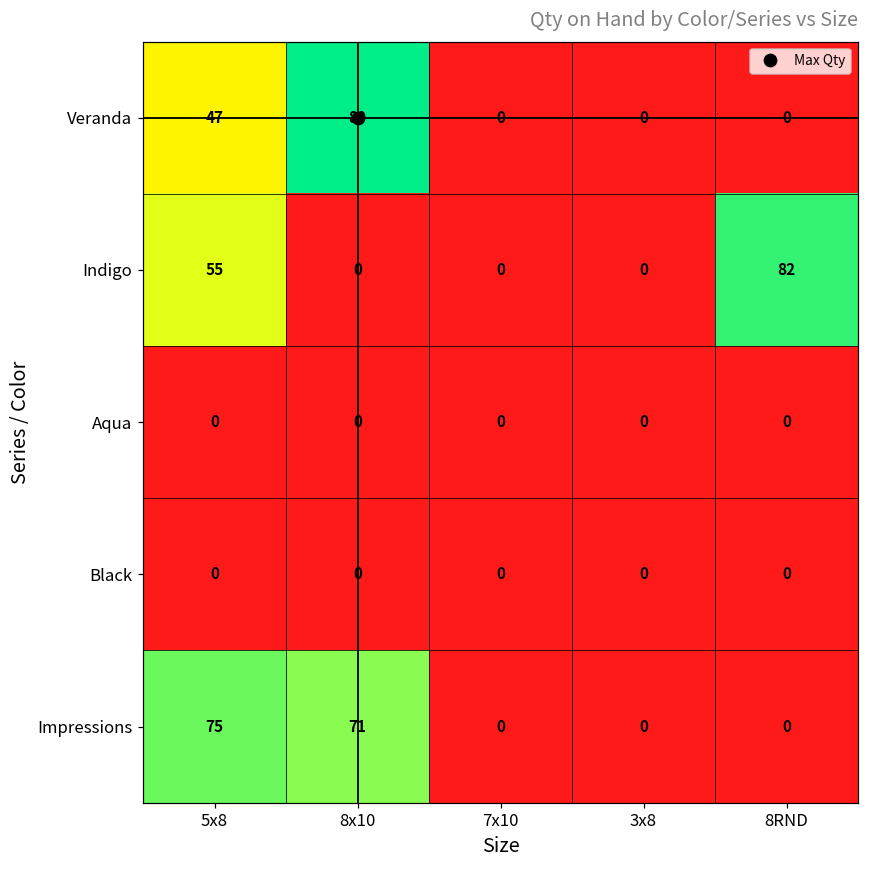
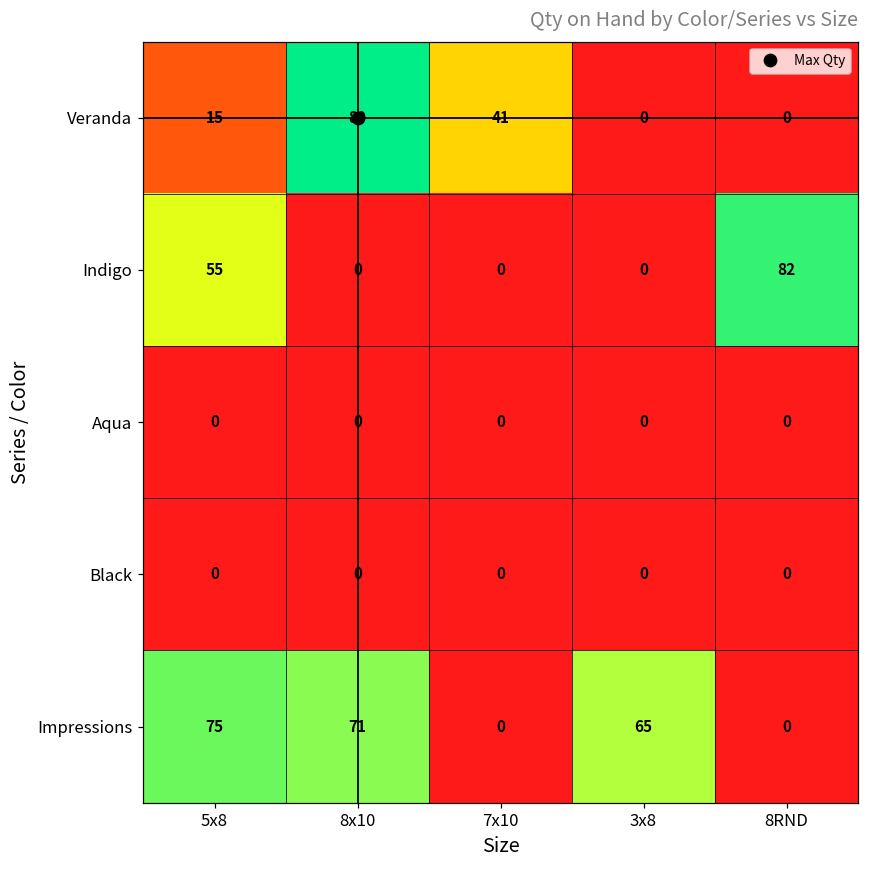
  {
    "Veranda": {
-     "5x8": 47,
-     "7x10": 0,
+     "5x8": 15,
+     "7x10": 41,
      "3x8": 0,
      "8RND": 0
    },
    "Indigo": {
      "5x8": 55,
      "8x10": 0,
      "7x10": 0,
      "3x8": 0,
      "8RND": 82
    },
    "Aqua": {
      "5x8": 0,
      "8x10": 0,
      "7x10": 0,
      "3x8": 0,
      "8RND": 0
    },
    "Black": {
      "5x8": 0,
      "8x10": 0,
      "7x10": 0,
      "3x8": 0,
      "8RND": 0
    },
    "Impressions": {
      "5x8": 75,
      "8x10": 71,
      "7x10": 0,
-     "3x8": 0,
+     "3x8": 65,
      "8RND": 0
    }
  }
